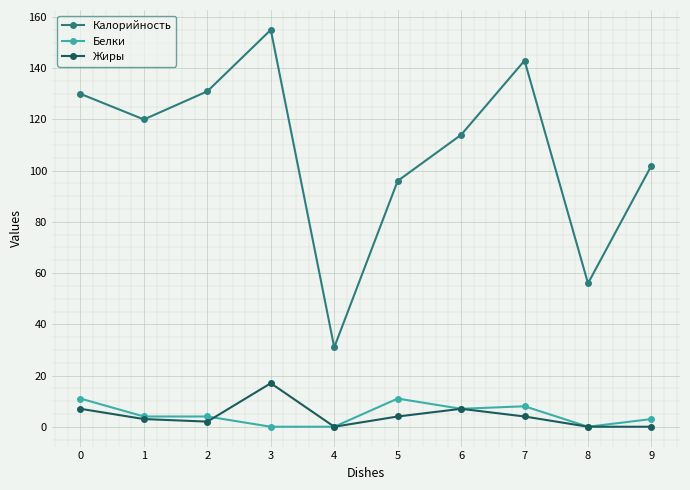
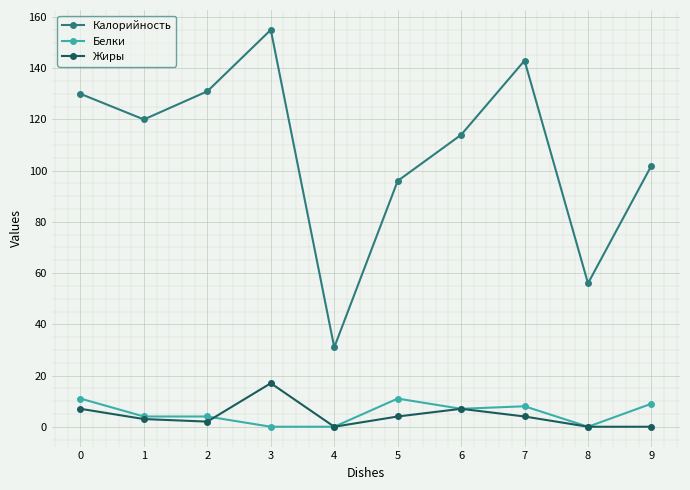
  {
    "Белки": {
      "0": 11,
      "1": 4,
      "2": 4,
      "3": 0,
      "5": 11,
      "7": 8,
-     "9": 3
+     "9": 9
    }
  }
